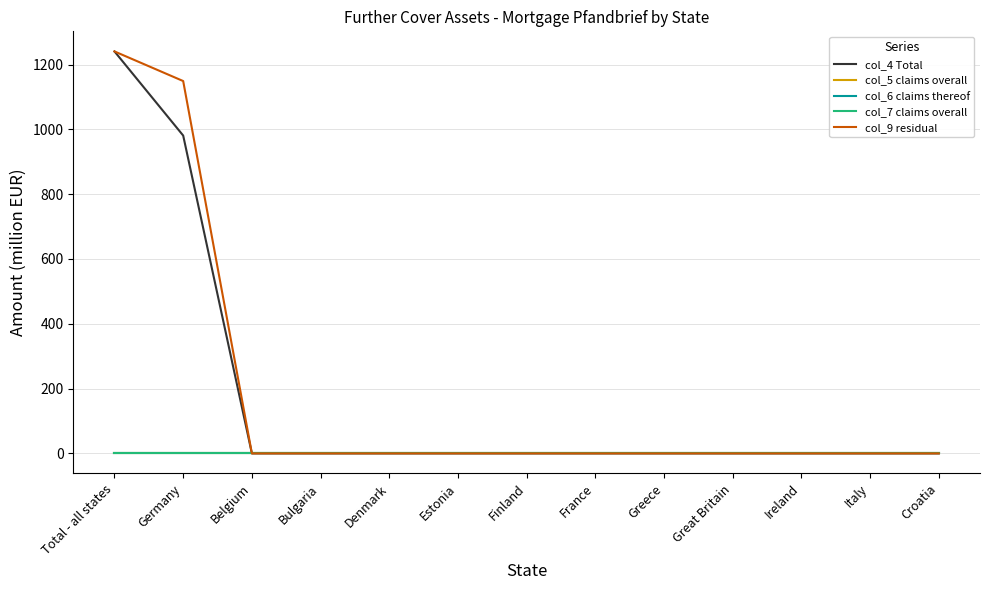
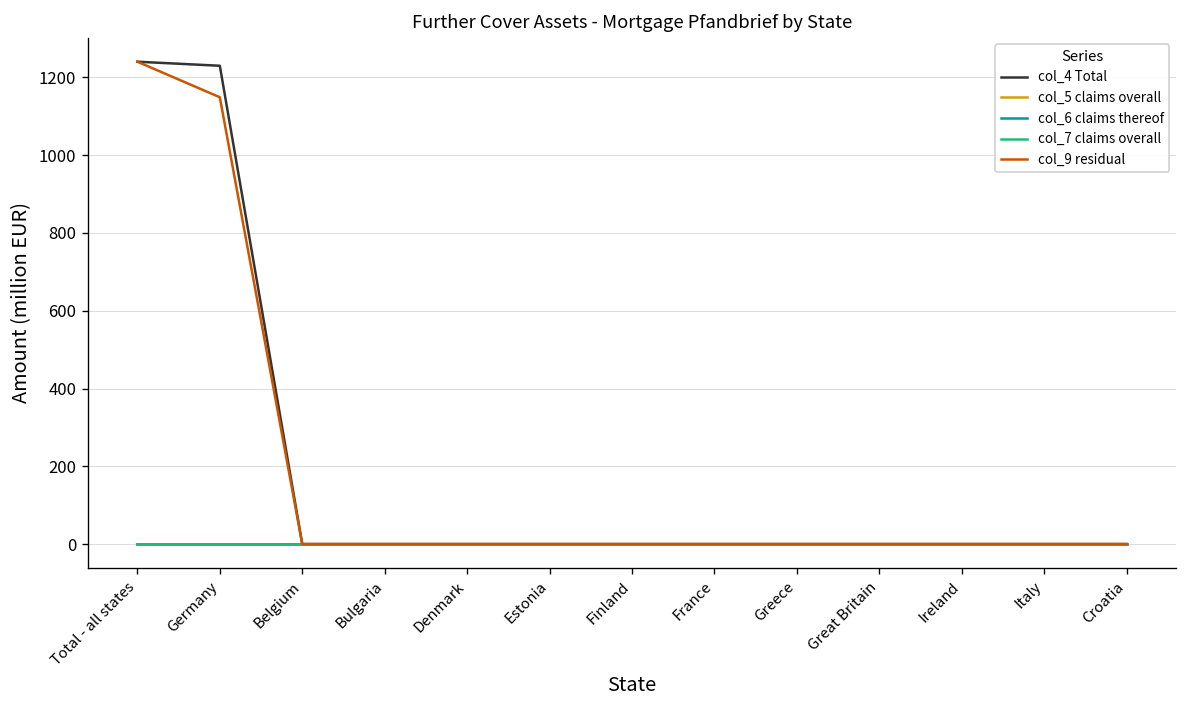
  {
    "col_4 Total": {
-     "Germany": 980
+     "Germany": 1230
    },
    "col_7 claims overall": {
      "Total - all states": 0,
      "Germany": 0
    },
    "col_9 residual": {
      "Germany": 1150
    }
  }
